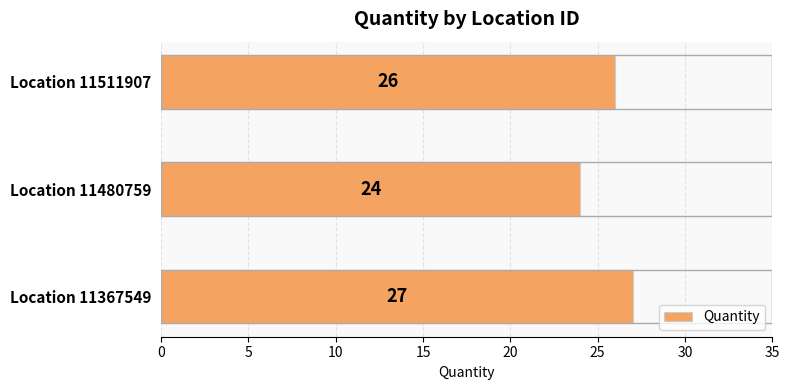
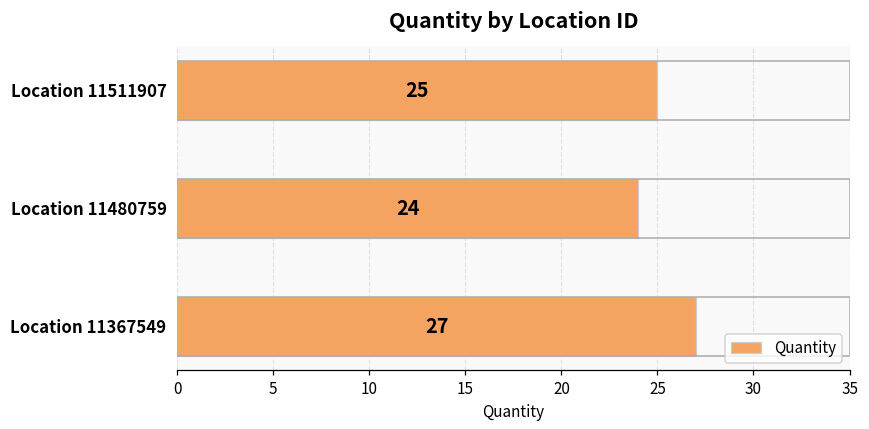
  {
-   "Location 11511907": 26,
+   "Location 11511907": 25,
    "Location 11480759": 24,
    "Location 11367549": 27
  }
